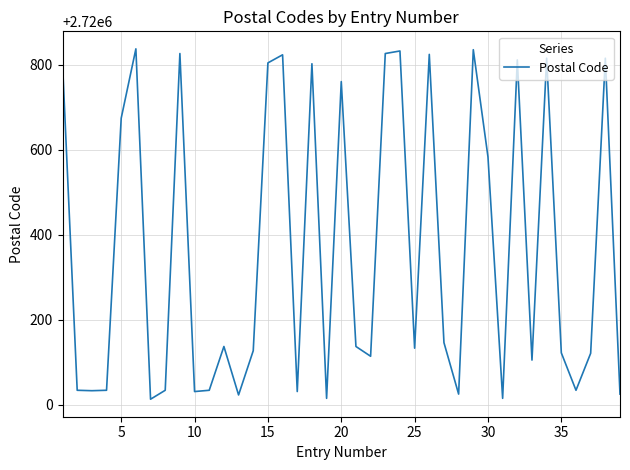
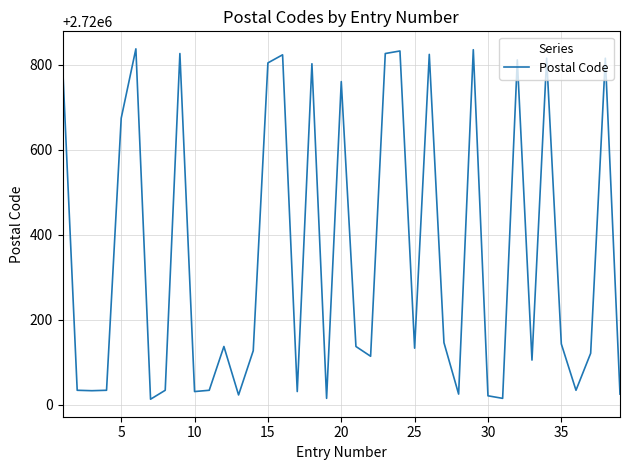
  {
    "5": 2720670,
    "10": 2720030,
    "15": 2720800,
    "20": 2720760,
    "25": 2720130,
-   "30": 2720580,
-   "35": 2720120
+   "30": 2720020,
+   "35": 2720140
  }
